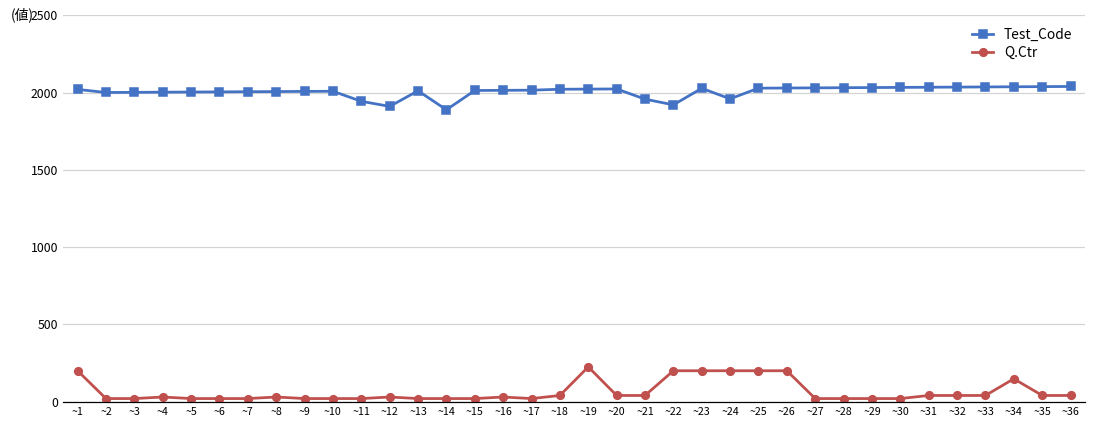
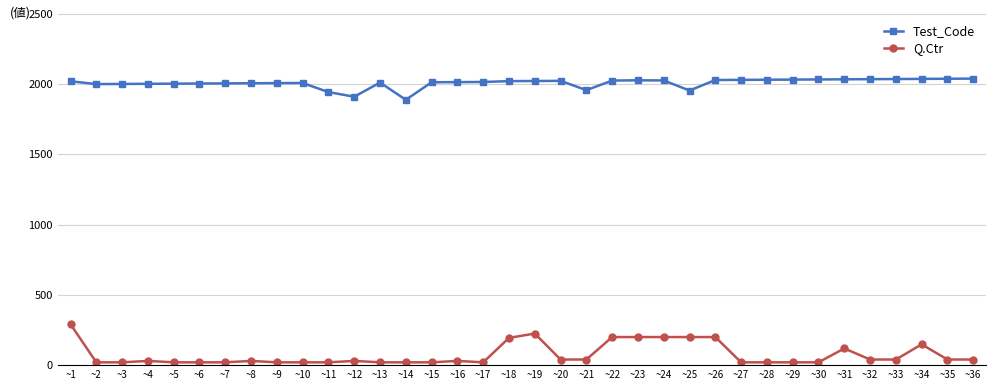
  {
    "Test_Code": {
      "~1": 2020,
      "~2": 2000,
      "~3": 2000,
      "~4": 2000,
      "~5": 2000,
      "~6": 2010,
      "~7": 2010,
      "~8": 2010,
      "~9": 2010,
      "~10": 2010,
      "~11": 1940,
      "~12": 1910,
      "~13": 2010,
      "~14": 1890,
      "~15": 2010,
      "~16": 2020,
      "~17": 2020,
      "~18": 2020,
      "~19": 2020,
      "~20": 2020,
      "~21": 1960,
-     "~22": 1920,
+     "~22": 2030,
      "~23": 2030,
-     "~24": 1960,
-     "~25": 2030,
+     "~24": 2030,
+     "~25": 1960,
      "~26": 2030,
      "~27": 2030,
      "~28": 2030,
      "~29": 2030,
      "~30": 2030,
      "~31": 2040,
      "~32": 2040,
      "~33": 2040,
      "~34": 2040,
      "~35": 2040,
      "~36": 2040
    },
    "Q.Ctr": {
-     "~1": 200,
+     "~1": 290,
      "~2": 20,
      "~3": 20,
      "~4": 30,
      "~5": 20,
      "~6": 20,
      "~7": 20,
      "~8": 30,
      "~9": 20,
      "~10": 20,
      "~11": 20,
      "~12": 30,
      "~13": 20,
      "~14": 20,
      "~15": 20,
      "~16": 30,
      "~17": 20,
-     "~18": 40,
+     "~18": 190,
      "~19": 230,
      "~20": 40,
      "~21": 40,
      "~22": 200,
      "~23": 200,
      "~24": 200,
      "~25": 200,
      "~26": 200,
      "~27": 20,
      "~28": 20,
      "~29": 20,
      "~30": 20,
-     "~31": 40,
+     "~31": 120,
      "~32": 40,
      "~33": 40,
      "~34": 150,
      "~35": 40,
      "~36": 40
    }
  }
